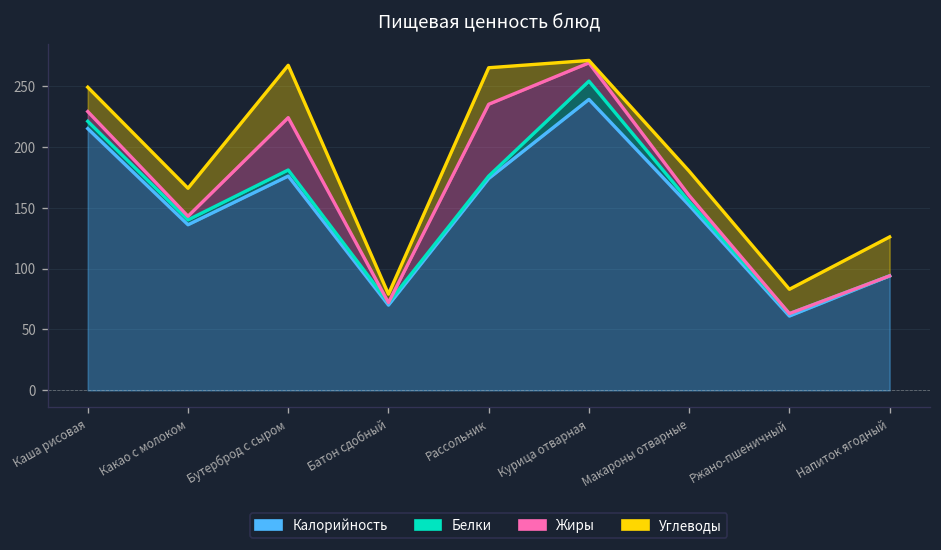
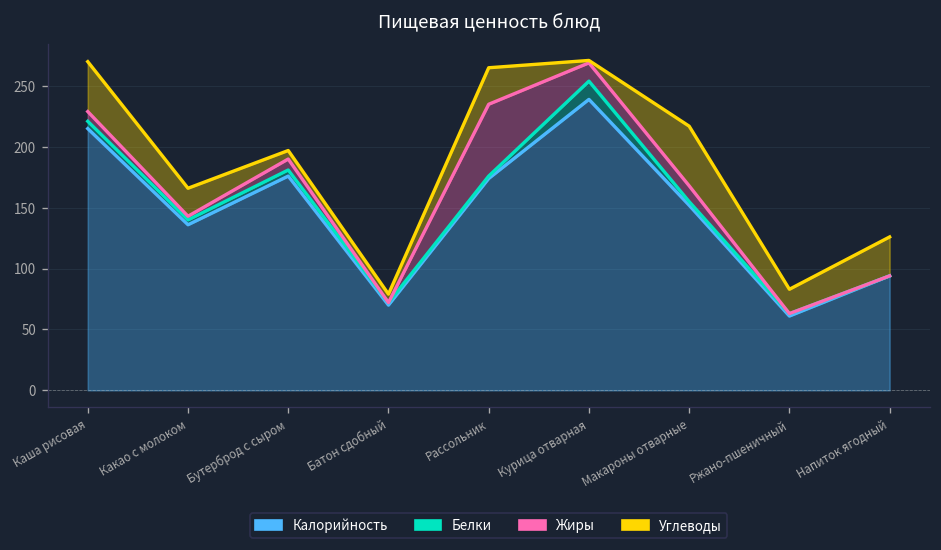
  {
    "Жиры": {
      "Каша рисовая": 8,
      "Какао с молоком": 3,
-     "Бутерброд с сыром": 43,
+     "Бутерброд с сыром": 9,
      "Рассольник": 59,
-     "Макароны отварные": 5
+     "Макароны отварные": 13
    },
    "Углеводы": {
-     "Каша рисовая": 20,
+     "Каша рисовая": 41,
      "Какао с молоком": 23,
-     "Бутерброд с сыром": 43,
+     "Бутерброд с сыром": 7,
      "Батон сдобный": 7,
      "Рассольник": 30,
-     "Макароны отварные": 20,
+     "Макароны отварные": 49,
      "Ржано-пшеничный": 20,
      "Напиток ягодный": 32
    }
  }
